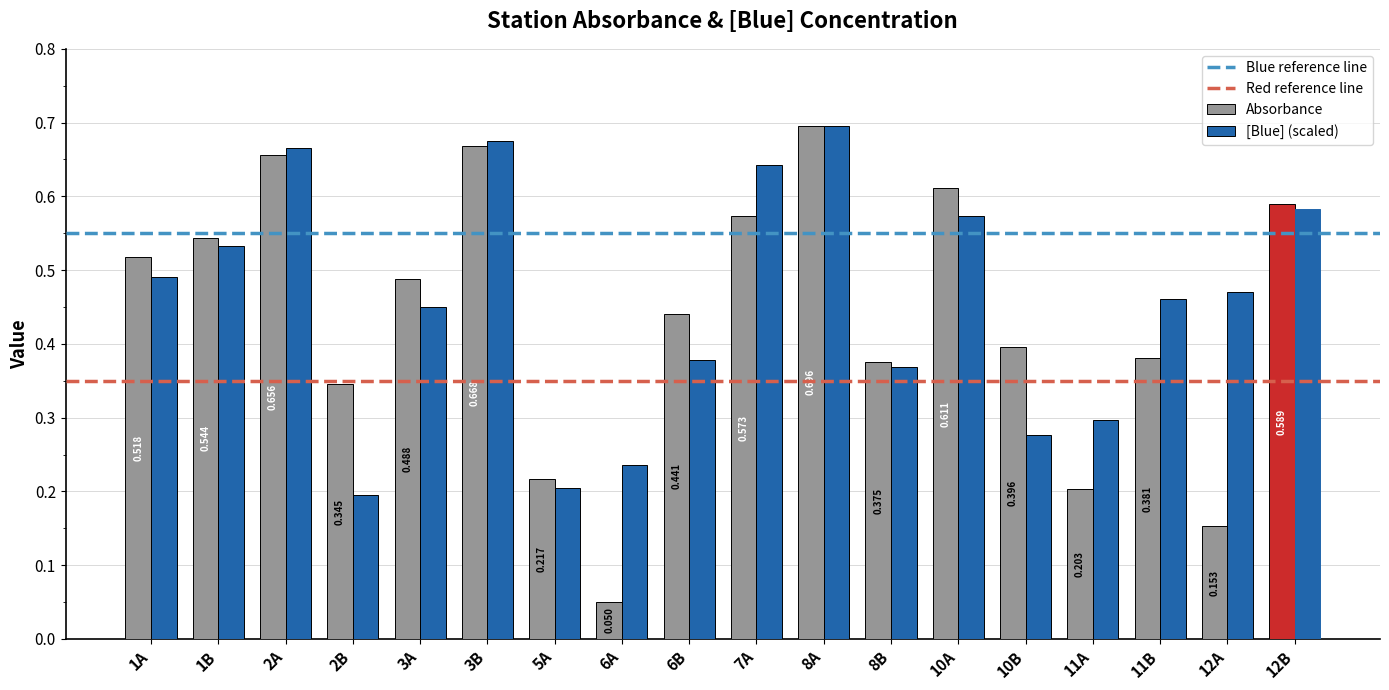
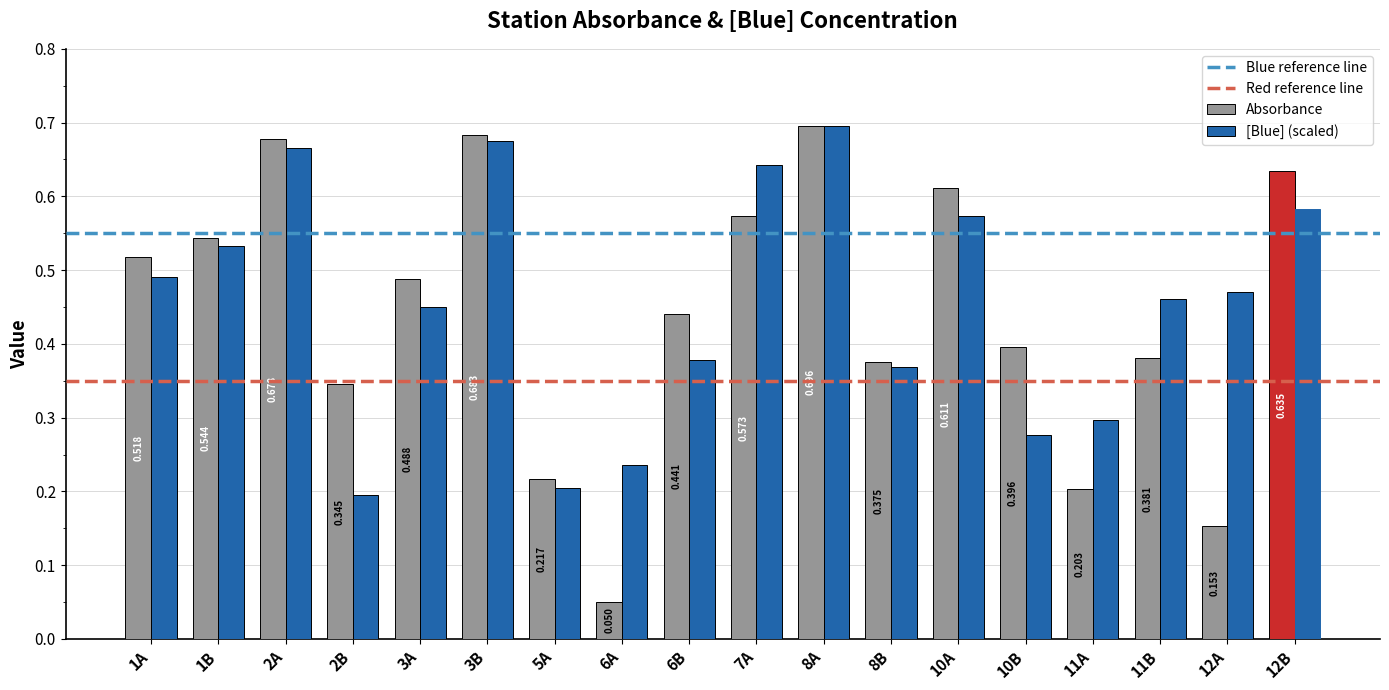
  {
    "Absorbance": {
      "1A": 0.518,
      "1B": 0.544,
-     "2A": 0.656,
+     "2A": 0.678,
      "2B": 0.345,
      "3A": 0.488,
-     "3B": 0.668,
+     "3B": 0.683,
      "5A": 0.217,
      "6A": 0.050,
      "6B": 0.441,
      "7A": 0.573,
      "8A": 0.696,
      "8B": 0.375,
      "10A": 0.611,
      "10B": 0.396,
      "11A": 0.203,
      "11B": 0.381,
      "12A": 0.153,
-     "12B": 0.589
+     "12B": 0.635
    },
    "[Blue] (scaled)": {
      "1A": 0.49,
      "1B": 0.53,
      "2A": 0.67,
      "2B": 0.19,
      "3A": 0.45,
      "3B": 0.68,
      "5A": 0.20,
      "6A": 0.24,
      "6B": 0.38,
      "7A": 0.64,
      "8A": 0.70,
      "8B": 0.37,
      "10A": 0.57,
      "10B": 0.28,
      "11A": 0.30,
      "11B": 0.46,
      "12A": 0.47,
      "12B": 0.58
    }
  }
